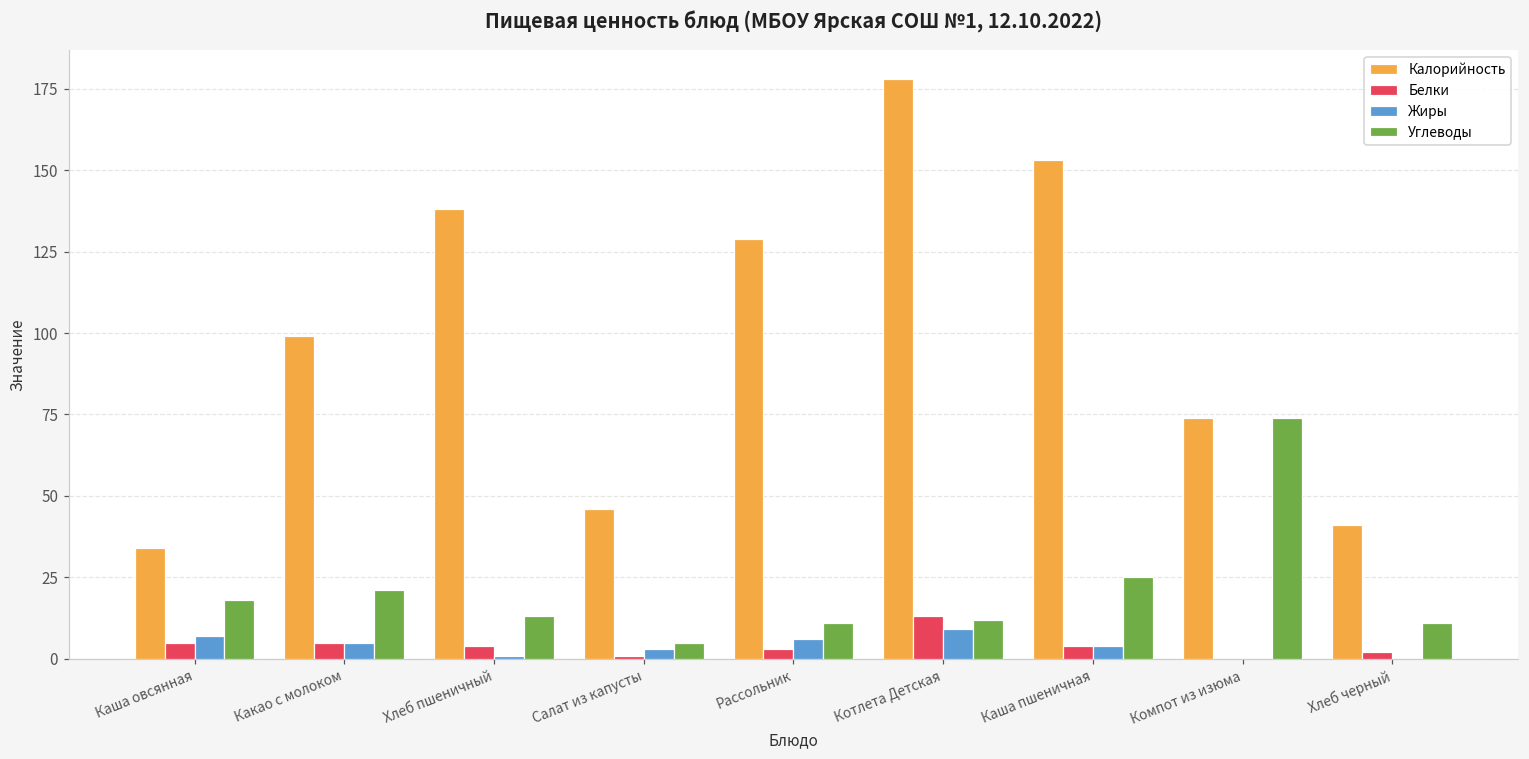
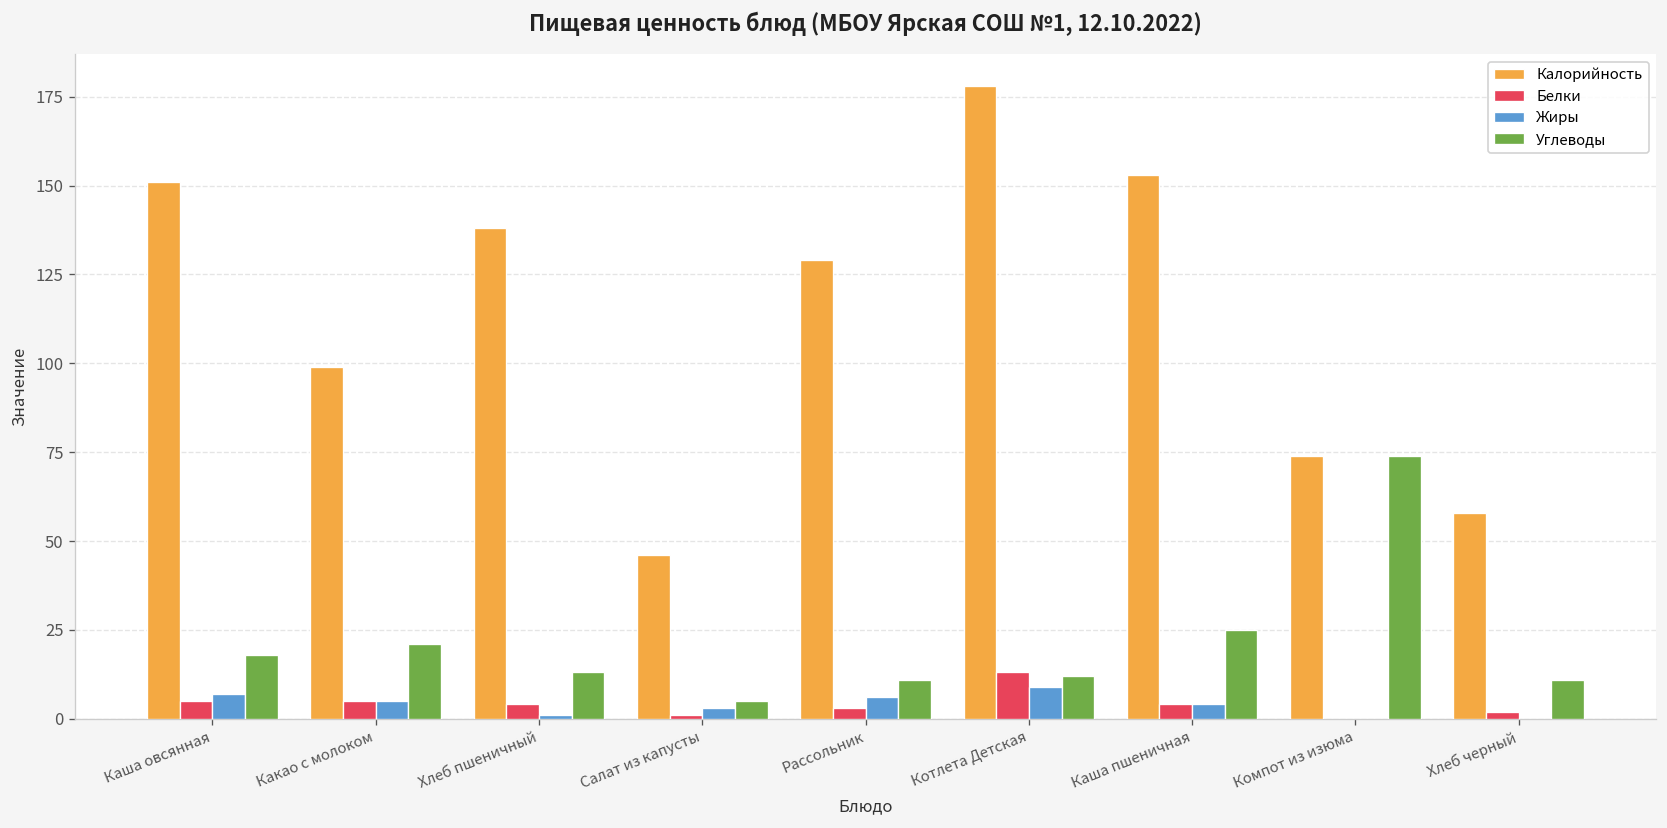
  {
    "Калорийность": {
-     "Каша овсянная": 34,
+     "Каша овсянная": 151,
      "Какао с молоком": 99,
      "Хлеб пшеничный": 138,
      "Салат из капусты": 46,
      "Рассольник": 129,
      "Котлета Детская": 178,
      "Каша пшеничная": 153,
      "Компот из изюма": 74,
-     "Хлеб черный": 41
+     "Хлеб черный": 58
    },
    "Белки": {
      "Каша овсянная": 5,
      "Какао с молоком": 5,
      "Хлеб пшеничный": 4,
      "Салат из капусты": 1,
      "Рассольник": 3,
      "Котлета Детская": 13,
      "Каша пшеничная": 4,
      "Компот из изюма": 0,
      "Хлеб черный": 2
    },
    "Жиры": {
      "Каша овсянная": 7,
      "Какао с молоком": 5,
      "Хлеб пшеничный": 1,
      "Салат из капусты": 3,
      "Рассольник": 6,
      "Котлета Детская": 9,
      "Каша пшеничная": 4,
      "Компот из изюма": 0,
      "Хлеб черный": 0
    },
    "Углеводы": {
      "Каша овсянная": 18,
      "Какао с молоком": 21,
      "Хлеб пшеничный": 13,
      "Салат из капусты": 5,
      "Рассольник": 11,
      "Котлета Детская": 12,
      "Каша пшеничная": 25,
      "Компот из изюма": 74,
      "Хлеб черный": 11
    }
  }
